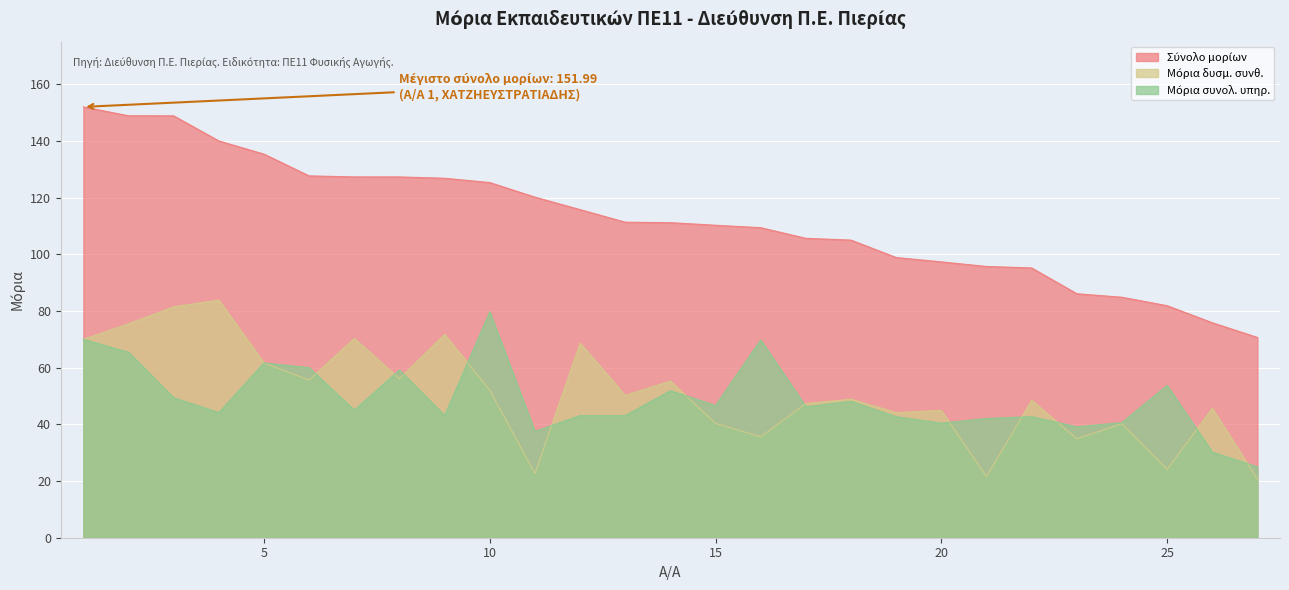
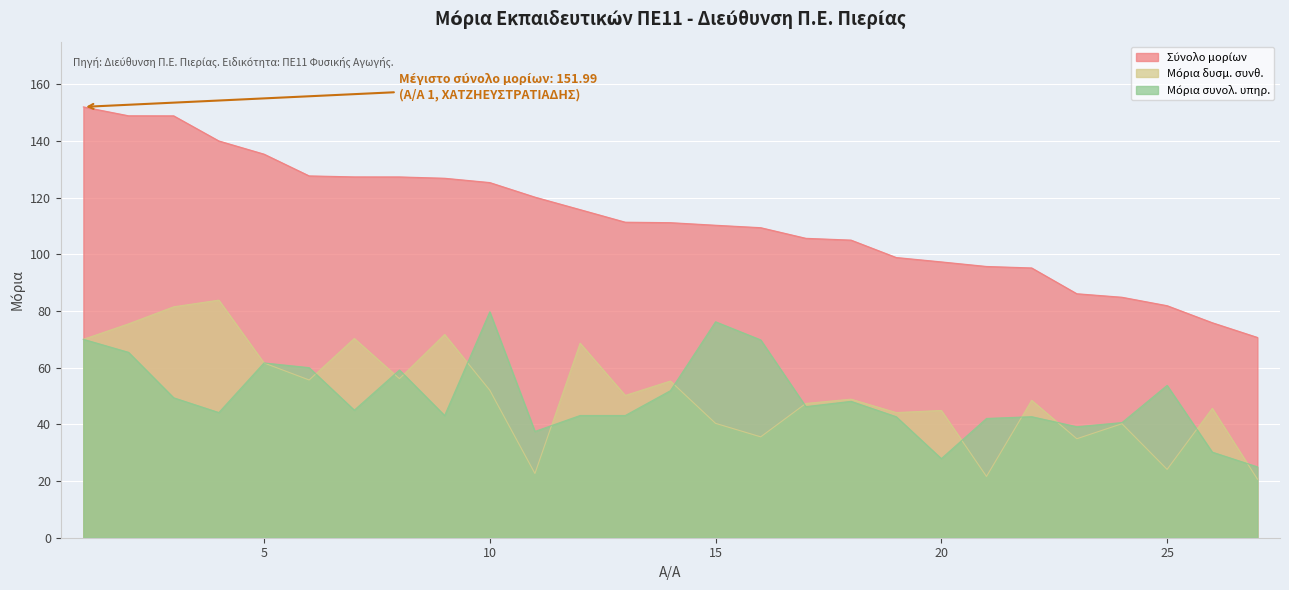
  {
    "Σύνολο μορίων": {
      "5": 135,
      "10": 125,
      "15": 110,
      "20": 97,
      "25": 82
    },
    "Μόρια δυσμ. συνθ.": {
      "10": 52,
      "15": 40,
      "20": 45,
      "25": 24
    },
    "Μόρια συνολ. υπηρ.": {
      "10": 80,
-     "15": 47,
-     "20": 40,
+     "15": 76,
+     "20": 28,
      "25": 54
    }
  }
